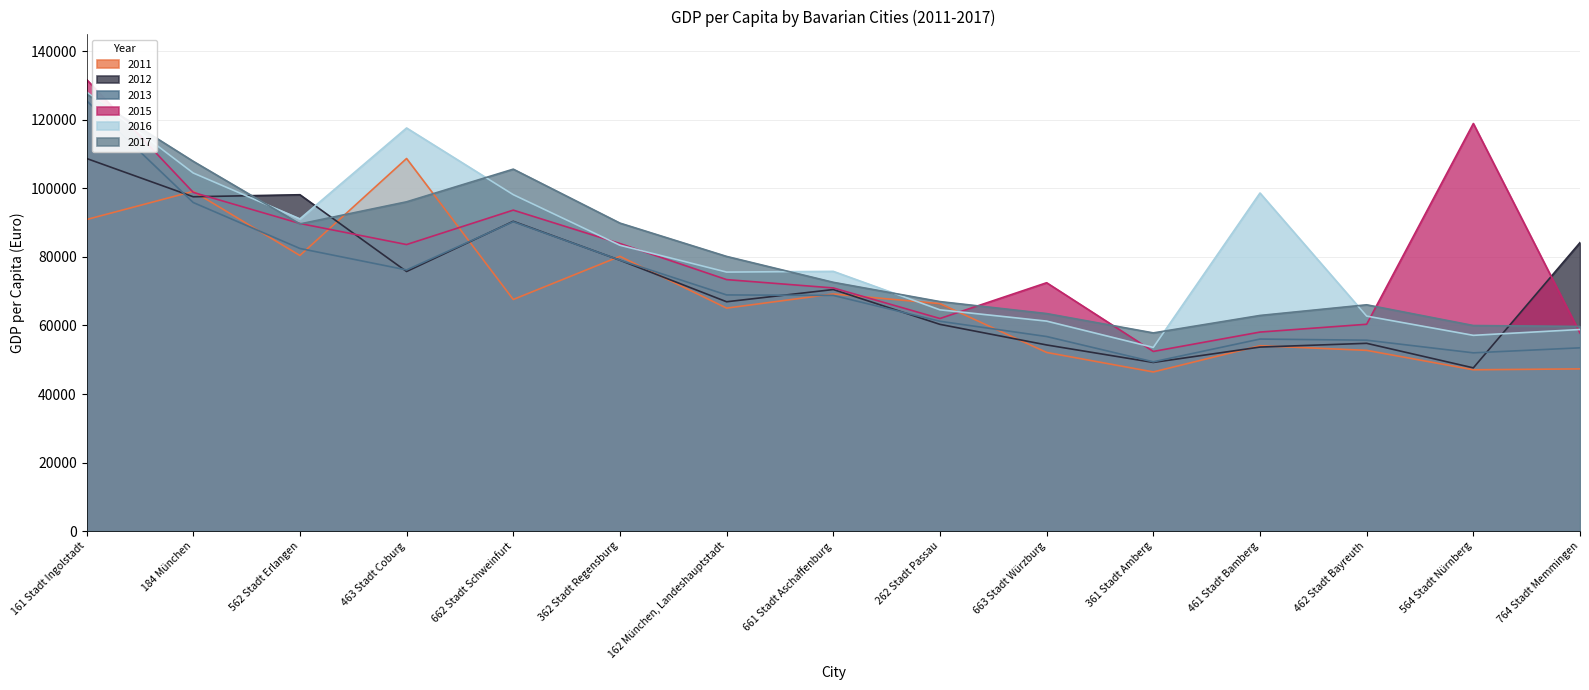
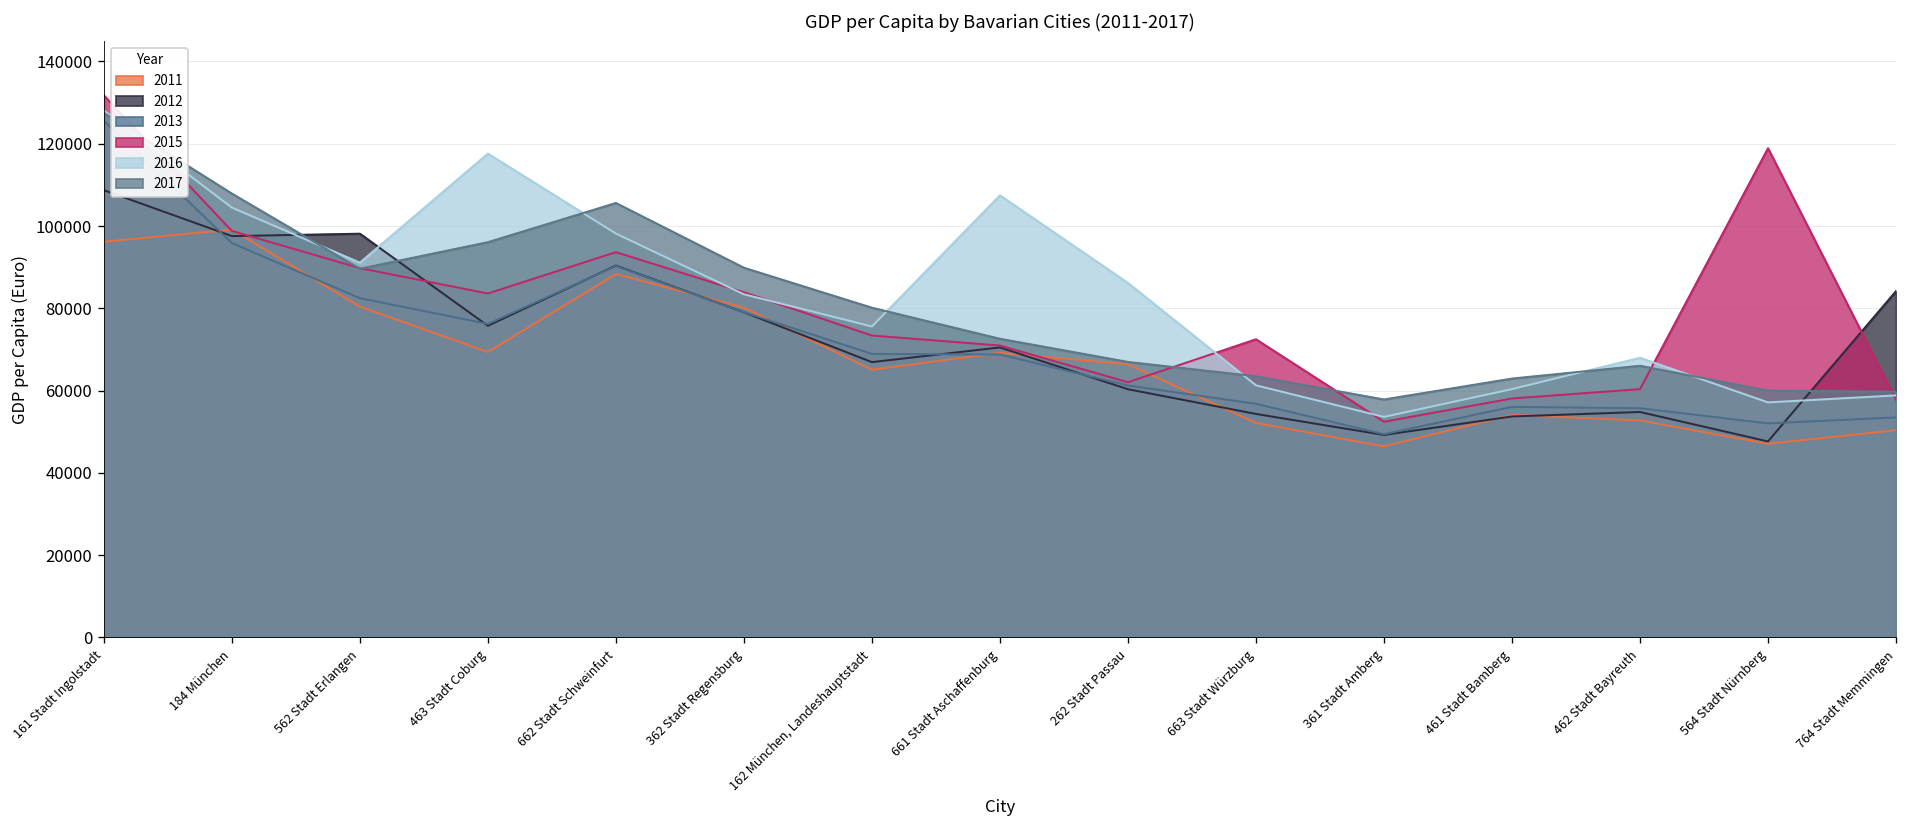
  {
    "2011": {
-     "161 Stadt Ingolstadt": 91000,
+     "161 Stadt Ingolstadt": 96000,
      "562 Stadt Erlangen": 80000,
-     "463 Stadt Coburg": 109000,
-     "662 Stadt Schweinfurt": 68000,
+     "463 Stadt Coburg": 69000,
+     "662 Stadt Schweinfurt": 88000,
      "362 Stadt Regensburg": 80000,
      "162 München, Landeshauptstadt": 65000,
      "663 Stadt Würzburg": 52000,
      "361 Stadt Amberg": 46000,
      "462 Stadt Bayreuth": 53000,
-     "764 Stadt Memmingen": 47000
+     "764 Stadt Memmingen": 50000
    },
    "2012": {
      "161 Stadt Ingolstadt": 109000,
      "184 München": 98000,
      "562 Stadt Erlangen": 98000,
      "162 München, Landeshauptstadt": 67000,
      "262 Stadt Passau": 60000,
      "663 Stadt Würzburg": 54000,
      "462 Stadt Bayreuth": 55000,
      "764 Stadt Memmingen": 84000
    },
    "2015": {
      "161 Stadt Ingolstadt": 132000,
      "463 Stadt Coburg": 84000,
      "662 Stadt Schweinfurt": 94000,
      "162 München, Landeshauptstadt": 73000,
      "262 Stadt Passau": 62000,
      "663 Stadt Würzburg": 72000,
      "361 Stadt Amberg": 52000,
      "461 Stadt Bamberg": 58000,
      "462 Stadt Bayreuth": 60000,
      "564 Stadt Nürnberg": 119000,
      "764 Stadt Memmingen": 58000
    },
    "2016": {
      "184 München": 104000,
      "562 Stadt Erlangen": 91000,
      "463 Stadt Coburg": 118000,
      "662 Stadt Schweinfurt": 98000,
      "162 München, Landeshauptstadt": 76000,
-     "661 Stadt Aschaffenburg": 76000,
-     "262 Stadt Passau": 65000,
+     "661 Stadt Aschaffenburg": 107000,
+     "262 Stadt Passau": 86000,
      "663 Stadt Würzburg": 61000,
      "361 Stadt Amberg": 54000,
-     "461 Stadt Bamberg": 99000,
-     "462 Stadt Bayreuth": 63000,
+     "461 Stadt Bamberg": 60000,
+     "462 Stadt Bayreuth": 68000,
      "564 Stadt Nürnberg": 57000,
      "764 Stadt Memmingen": 59000
    }
  }
